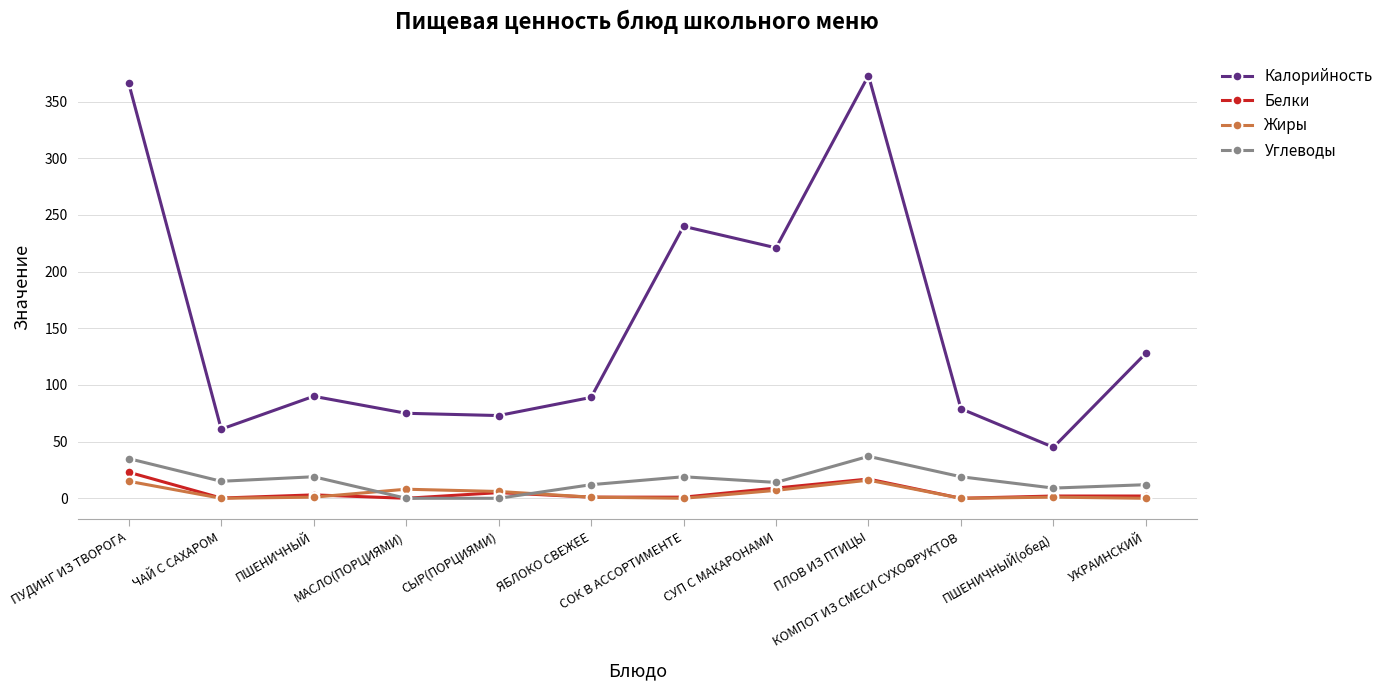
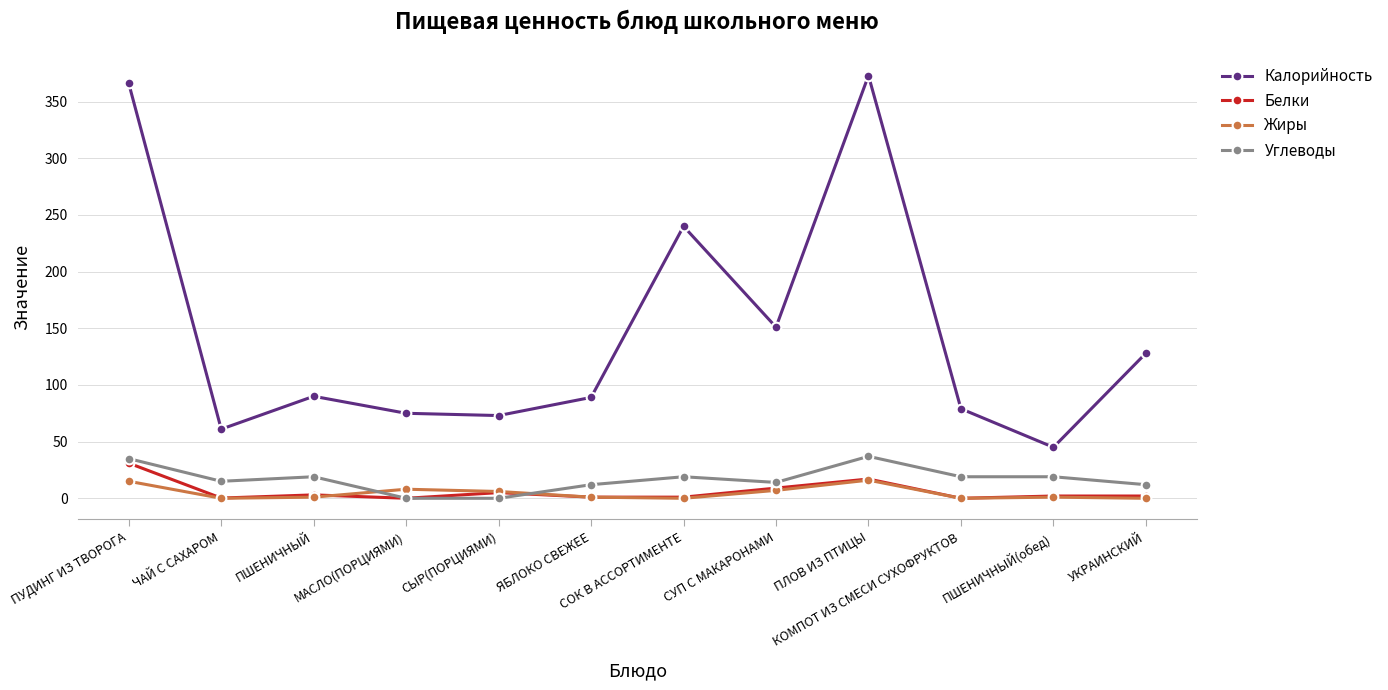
  {
    "Калорийность": {
      "ПУДИНГ ИЗ ТВОРОГА": 366,
      "ЧАЙ С САХАРОМ": 61,
      "ПШЕНИЧНЫЙ": 90,
      "МАСЛО(ПОРЦИЯМИ)": 75,
      "СЫР(ПОРЦИЯМИ)": 73,
      "ЯБЛОКО СВЕЖЕЕ": 89,
      "СОК В АССОРТИМЕНТЕ": 240,
-     "СУП С МАКАРОНАМИ": 221,
+     "СУП С МАКАРОНАМИ": 151,
      "ПЛОВ ИЗ ПТИЦЫ": 373,
      "КОМПОТ ИЗ СМЕСИ СУХОФРУКТОВ": 79,
      "ПШЕНИЧНЫЙ(обед)": 45,
      "УКРАИНСКИЙ": 128
    },
    "Белки": {
-     "ПУДИНГ ИЗ ТВОРОГА": 23
+     "ПУДИНГ ИЗ ТВОРОГА": 31
    },
    "Жиры": {
      "ПУДИНГ ИЗ ТВОРОГА": 15,
      "МАСЛО(ПОРЦИЯМИ)": 8
    },
    "Углеводы": {
      "ПУДИНГ ИЗ ТВОРОГА": 35,
      "ЧАЙ С САХАРОМ": 15,
      "ПШЕНИЧНЫЙ": 19,
      "СЫР(ПОРЦИЯМИ)": 0,
      "ЯБЛОКО СВЕЖЕЕ": 12,
      "СОК В АССОРТИМЕНТЕ": 19,
      "СУП С МАКАРОНАМИ": 14,
      "ПЛОВ ИЗ ПТИЦЫ": 37,
      "КОМПОТ ИЗ СМЕСИ СУХОФРУКТОВ": 19,
-     "ПШЕНИЧНЫЙ(обед)": 9,
+     "ПШЕНИЧНЫЙ(обед)": 19,
      "УКРАИНСКИЙ": 12
    }
  }
